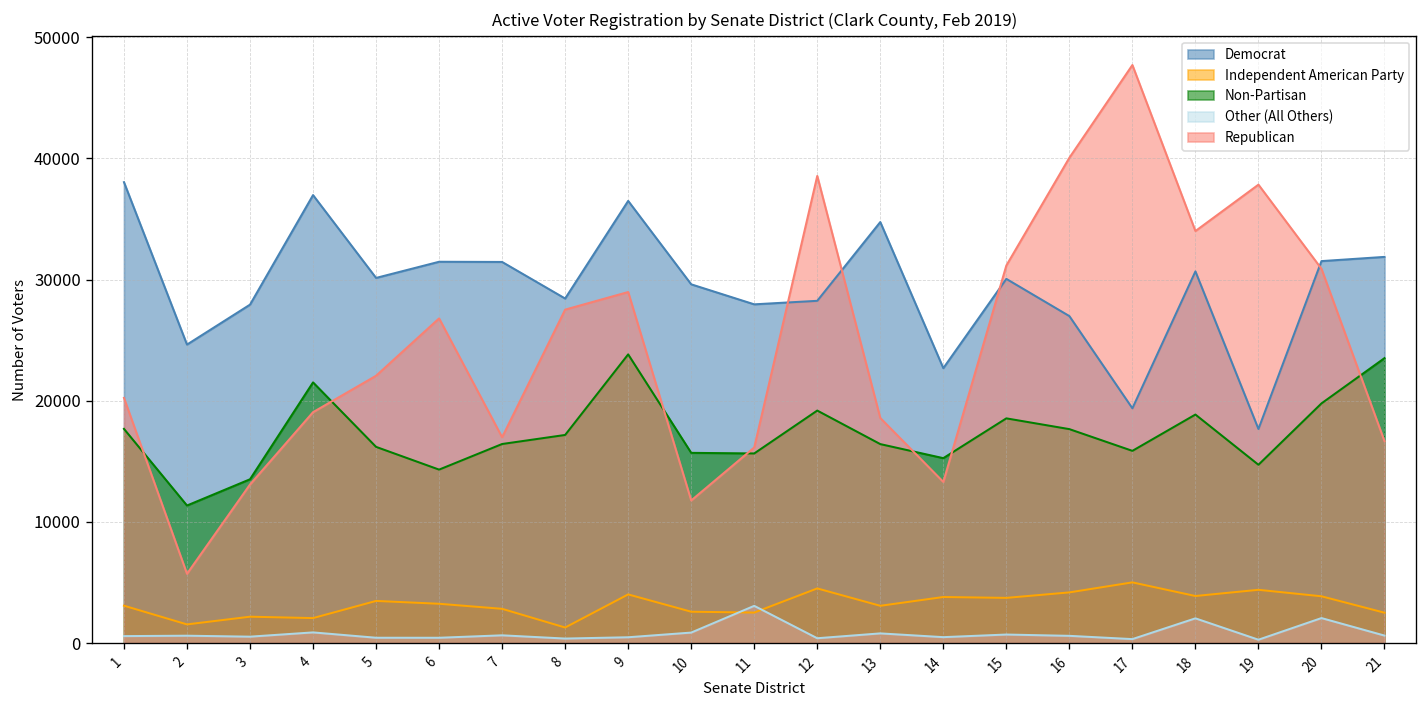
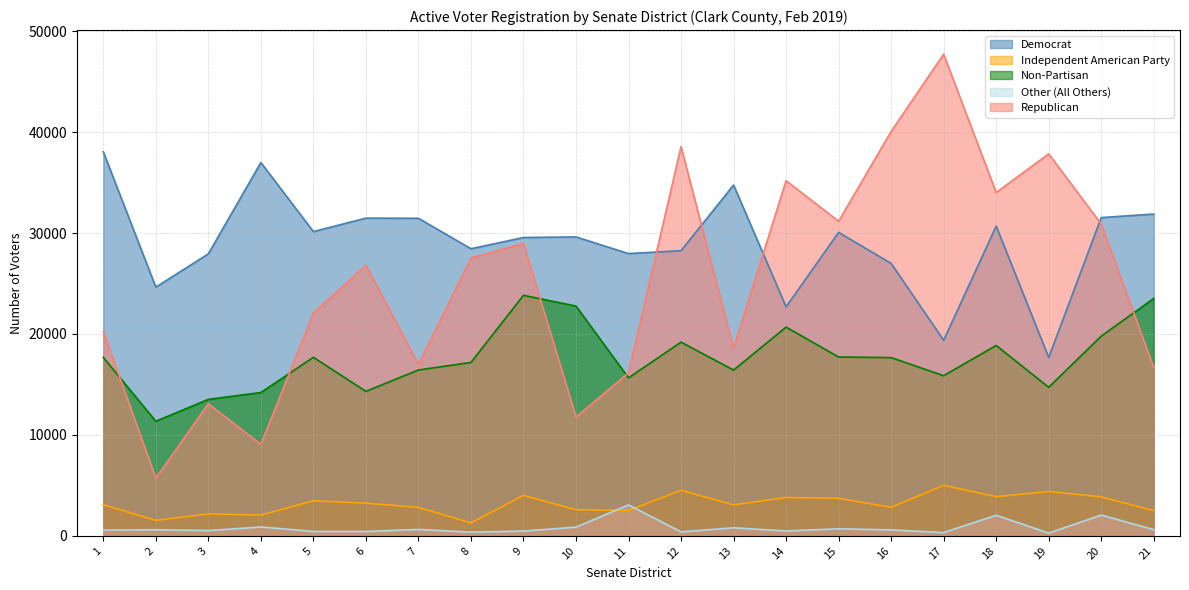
  {
    "Democrat": {
      "1": 38000,
      "2": 24600,
      "3": 27900,
      "4": 37000,
      "5": 30100,
      "6": 31500,
      "7": 31500,
      "8": 28400,
-     "9": 36500,
+     "9": 29600,
      "10": 29600,
      "11": 28000,
      "12": 28300,
      "13": 34800,
      "14": 22700,
      "15": 30100,
      "16": 27000,
      "17": 19400,
      "18": 30700,
      "19": 17700,
      "20": 31500,
      "21": 31900
    },
    "Independent American Party": {
      "1": 3100,
      "2": 1500,
      "3": 2200,
      "4": 2100,
      "5": 3500,
      "6": 3200,
      "7": 2800,
      "8": 1300,
      "9": 4000,
      "10": 2600,
      "11": 2500,
      "12": 4500,
      "13": 3100,
      "14": 3800,
      "15": 3700,
-     "16": 4200,
+     "16": 2800,
      "17": 5000,
      "18": 3900,
      "19": 4400,
      "20": 3900,
      "21": 2500
    },
    "Non-Partisan": {
      "1": 17700,
      "2": 11400,
      "3": 13500,
-     "4": 21500,
-     "5": 16200,
+     "4": 14200,
+     "5": 17700,
      "6": 14300,
      "7": 16400,
      "8": 17200,
      "9": 23800,
-     "10": 15700,
+     "10": 22800,
      "11": 15700,
      "12": 19200,
      "13": 16400,
-     "14": 15300,
-     "15": 18600,
+     "14": 20700,
+     "15": 17700,
      "16": 17700,
      "17": 15900,
      "18": 18900,
      "19": 14700,
      "20": 19800,
      "21": 23500
    },
    "Other (All Others)": {
      "1": 600,
      "2": 600,
      "3": 500,
      "4": 900,
      "5": 400,
      "6": 400,
      "7": 600,
      "8": 400,
      "9": 500,
      "10": 900,
      "11": 3100,
      "12": 400,
      "13": 800,
      "14": 500,
      "15": 700,
      "16": 600,
      "17": 300,
      "18": 2000,
      "19": 300,
      "20": 2100,
      "21": 600
    },
    "Republican": {
      "1": 20200,
      "2": 5700,
      "3": 13100,
-     "4": 19100,
+     "4": 9100,
      "5": 22100,
      "6": 26800,
      "7": 17000,
      "8": 27500,
      "9": 29000,
      "10": 11800,
      "11": 16100,
      "12": 38600,
      "13": 18600,
-     "14": 13300,
+     "14": 35200,
      "15": 31200,
      "16": 40100,
      "17": 47700,
      "18": 34000,
      "19": 37800,
      "20": 30900,
      "21": 16700
    }
  }
